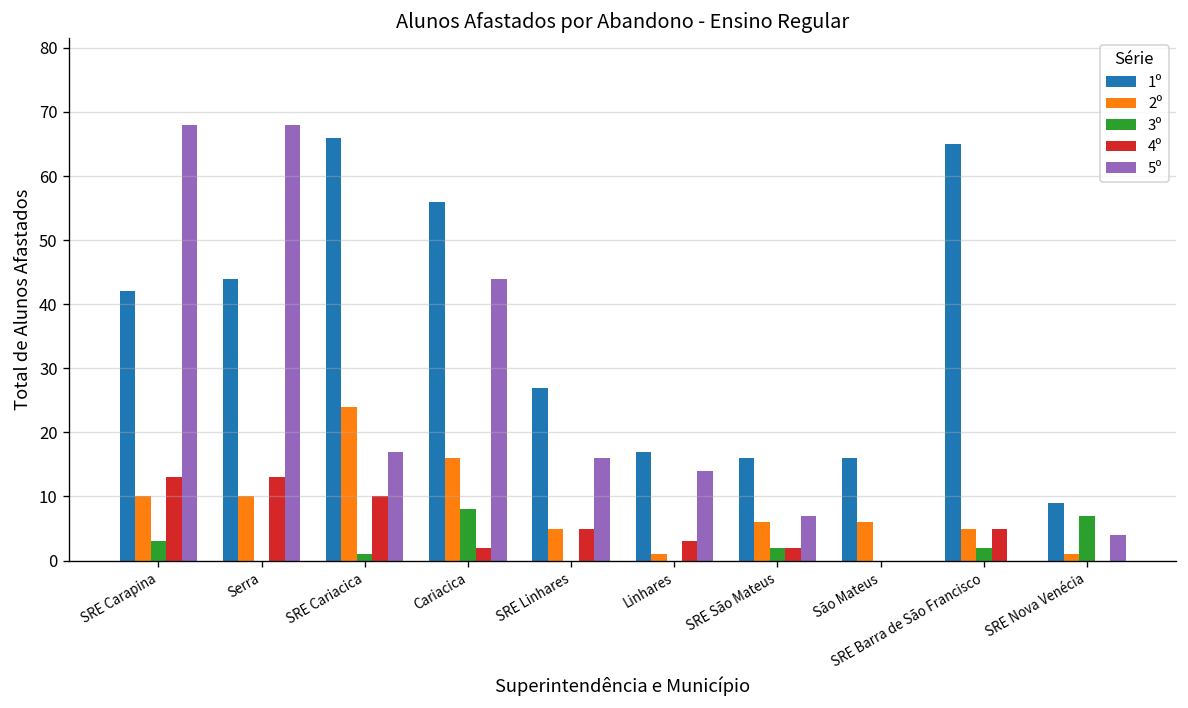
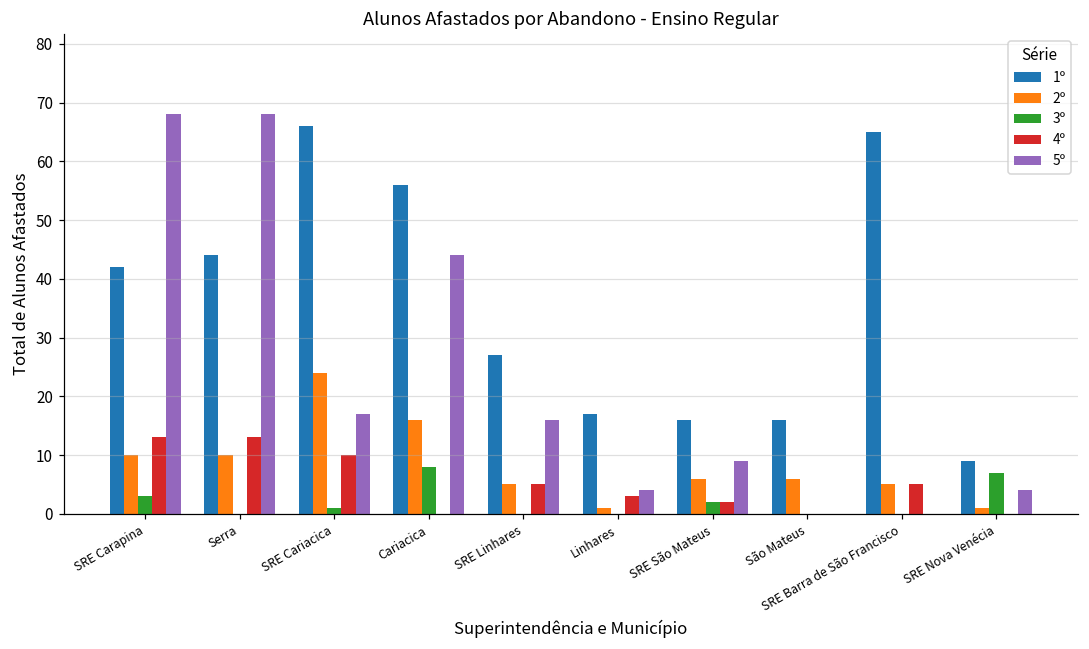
  {
    "1º": {
      "SRE Carapina": 42,
      "Serra": 44,
      "SRE Cariacica": 66,
      "Cariacica": 56,
      "SRE Linhares": 27,
      "Linhares": 17,
      "SRE São Mateus": 16,
      "São Mateus": 16,
      "SRE Barra de São Francisco": 65,
      "SRE Nova Venécia": 9
    },
    "2º": {
      "SRE Carapina": 10,
      "Serra": 10,
      "SRE Cariacica": 24,
      "Cariacica": 16,
      "SRE Linhares": 5,
      "Linhares": 1,
      "SRE São Mateus": 6,
      "São Mateus": 6,
      "SRE Barra de São Francisco": 5,
      "SRE Nova Venécia": 1
    },
    "3º": {
      "SRE Carapina": 3,
      "Serra": 0,
      "SRE Cariacica": 1,
      "Cariacica": 8,
      "SRE Linhares": 0,
      "Linhares": 0,
      "SRE São Mateus": 2,
      "São Mateus": 0,
-     "SRE Barra de São Francisco": 2,
+     "SRE Barra de São Francisco": 0,
      "SRE Nova Venécia": 7
    },
    "4º": {
      "SRE Carapina": 13,
      "Serra": 13,
      "SRE Cariacica": 10,
-     "Cariacica": 2,
+     "Cariacica": 0,
      "SRE Linhares": 5,
      "Linhares": 3,
      "SRE São Mateus": 2,
      "São Mateus": 0,
      "SRE Barra de São Francisco": 5,
      "SRE Nova Venécia": 0
    },
    "5º": {
      "SRE Carapina": 68,
      "Serra": 68,
      "SRE Cariacica": 17,
      "Cariacica": 44,
      "SRE Linhares": 16,
-     "Linhares": 14,
-     "SRE São Mateus": 7,
+     "Linhares": 4,
+     "SRE São Mateus": 9,
      "São Mateus": 0,
      "SRE Barra de São Francisco": 0,
      "SRE Nova Venécia": 4
    }
  }
